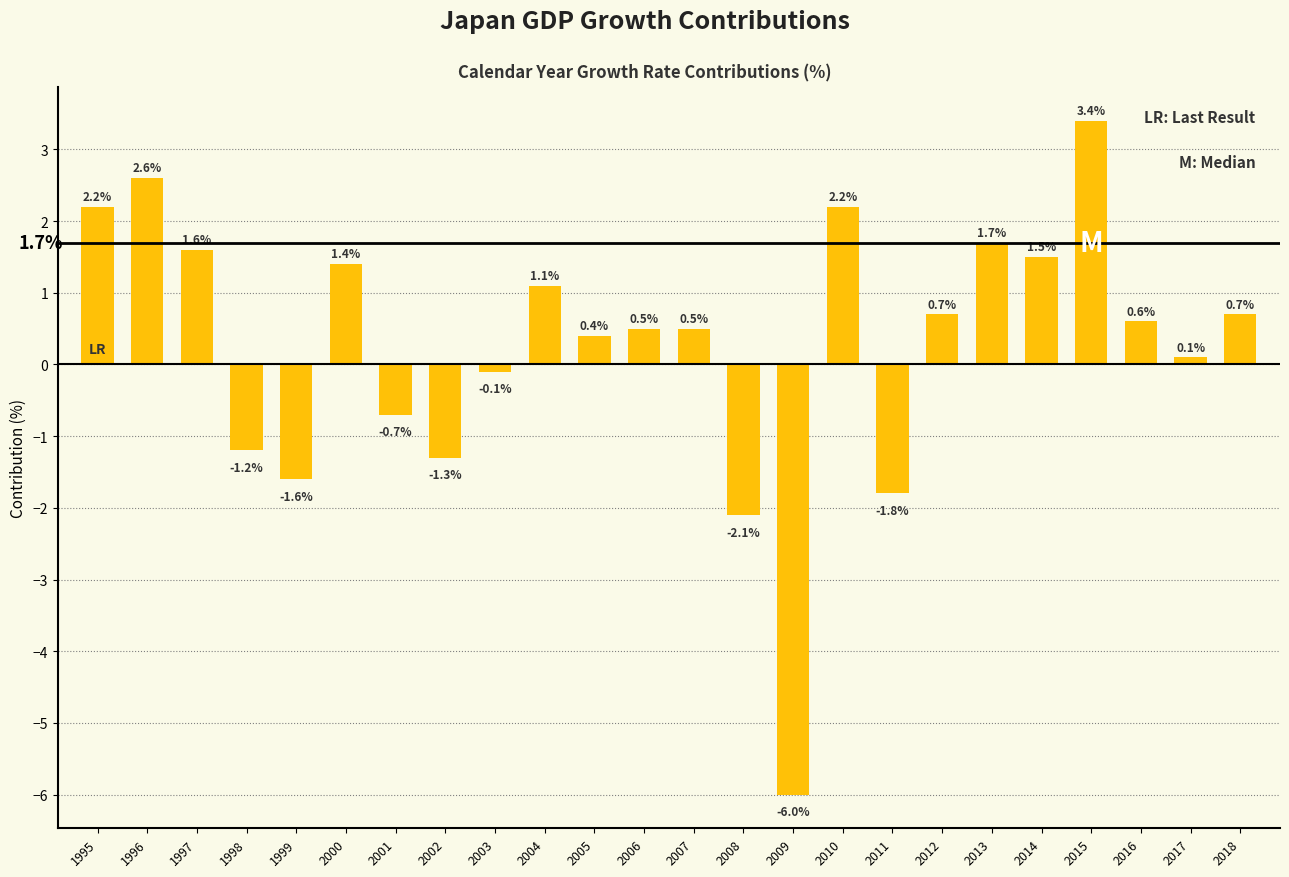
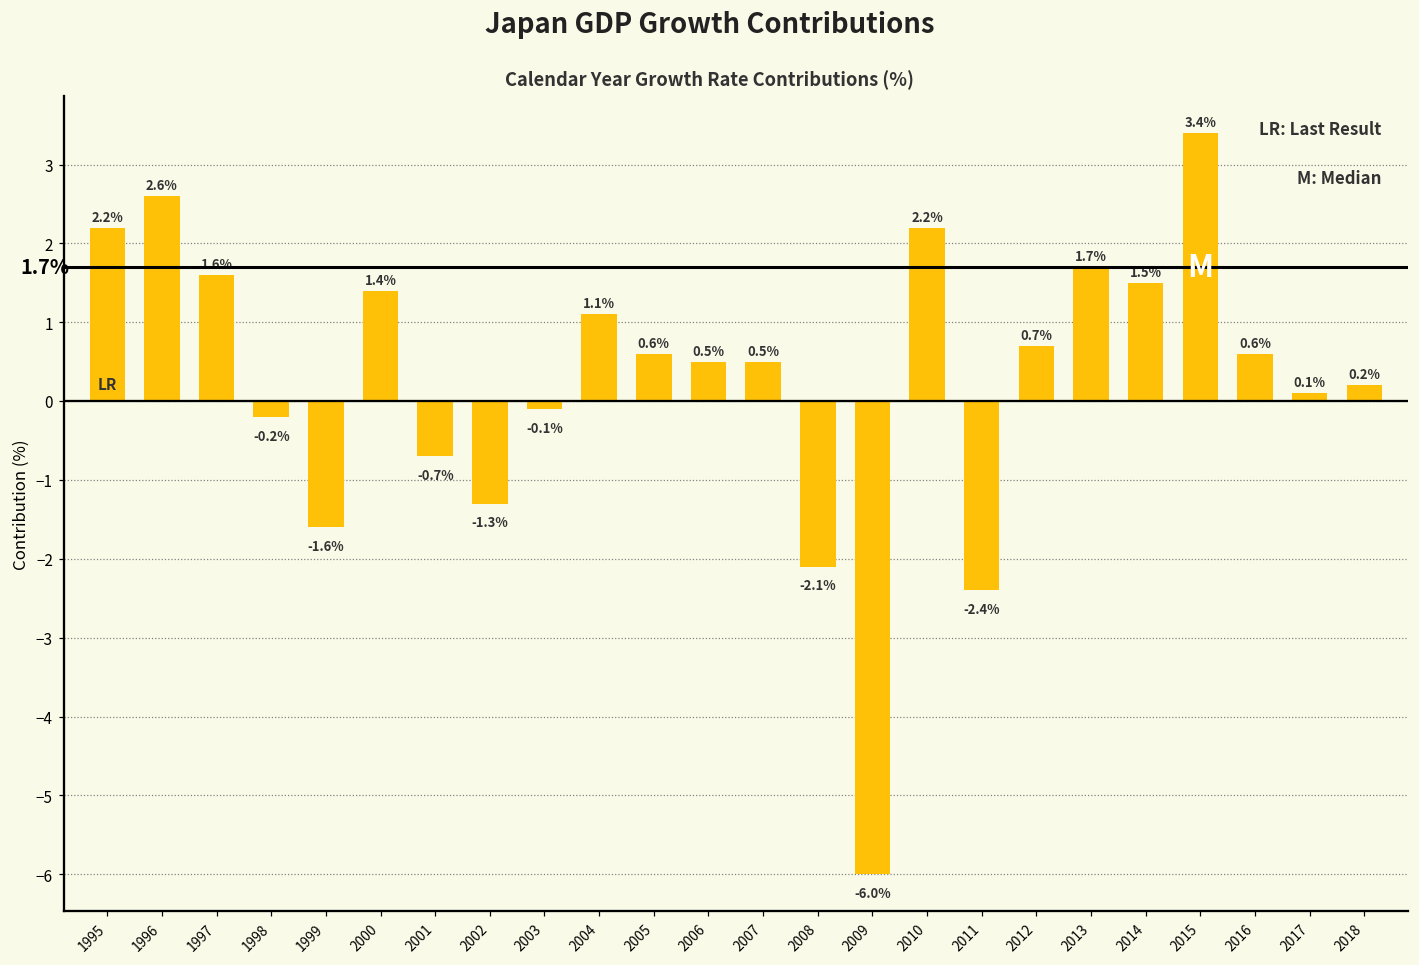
  {
    "1995": "2.2%",
    "1996": "2.6%",
    "1997": "1.6%",
-   "1998": "-1.2%",
+   "1998": "-0.2%",
    "1999": "-1.6%",
    "2000": "1.4%",
    "2001": "-0.7%",
    "2002": "-1.3%",
    "2003": "-0.1%",
    "2004": "1.1%",
-   "2005": "0.4%",
+   "2005": "0.6%",
    "2006": "0.5%",
    "2007": "0.5%",
    "2008": "-2.1%",
    "2009": "-6.0%",
    "2010": "2.2%",
-   "2011": "-1.8%",
+   "2011": "-2.4%",
    "2012": "0.7%",
    "2013": "1.7%",
    "2014": "1.5%",
    "2015": "3.4%",
    "2016": "0.6%",
    "2017": "0.1%",
-   "2018": "0.7%"
+   "2018": "0.2%"
  }
